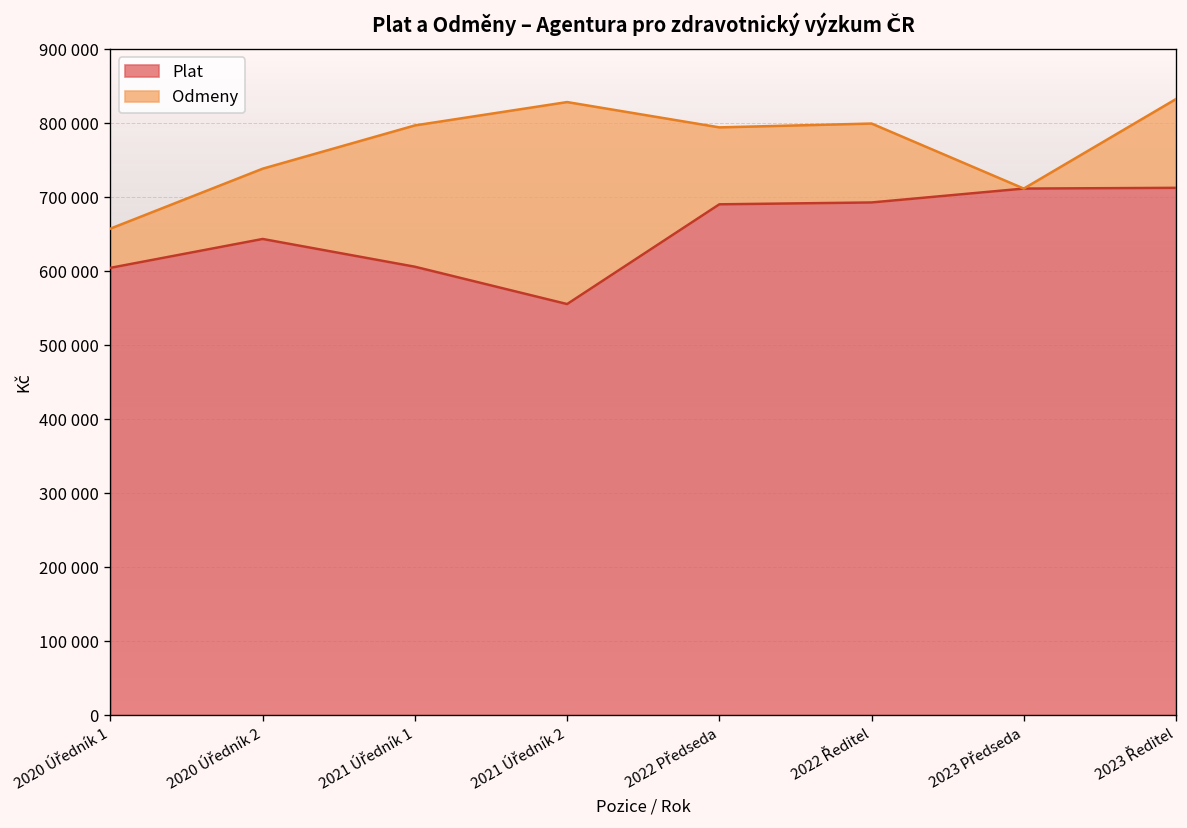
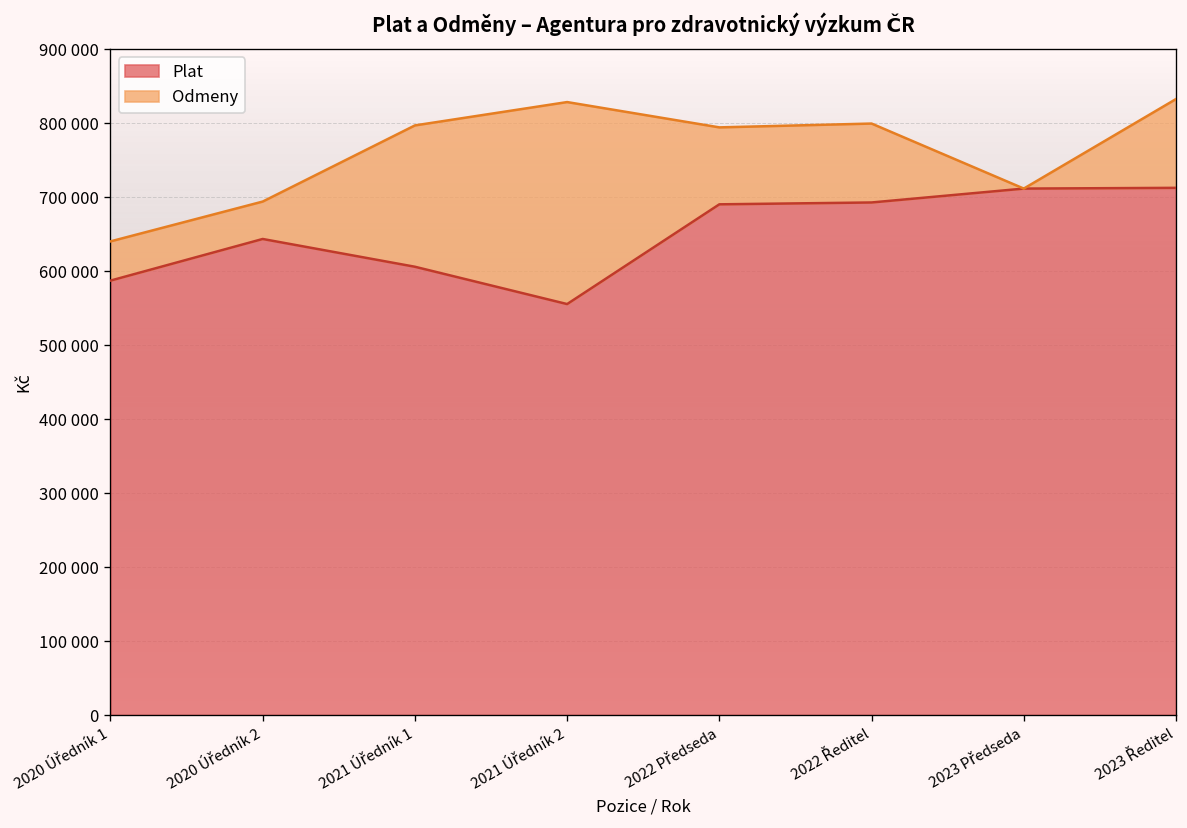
  {
    "Plat": {
-     "2020 Úředník 1": 600000,
+     "2020 Úředník 1": 590000,
      "2020 Úředník 2": 640000,
      "2021 Úředník 1": 610000,
      "2021 Úředník 2": 560000,
      "2022 Předseda": 690000,
      "2022 Ředitel": 690000,
      "2023 Ředitel": 710000
    },
    "Odmeny": {
      "2020 Úředník 1": 50000,
-     "2020 Úředník 2": 100000,
+     "2020 Úředník 2": 50000,
      "2021 Úředník 1": 190000,
      "2021 Úředník 2": 270000,
      "2022 Předseda": 100000,
      "2022 Ředitel": 110000,
      "2023 Ředitel": 120000
    }
  }
